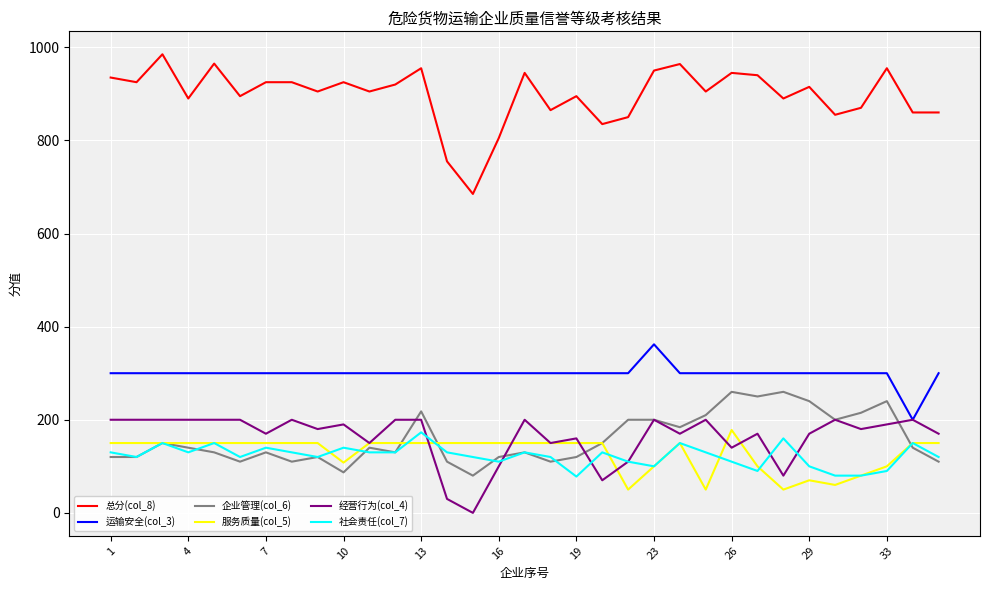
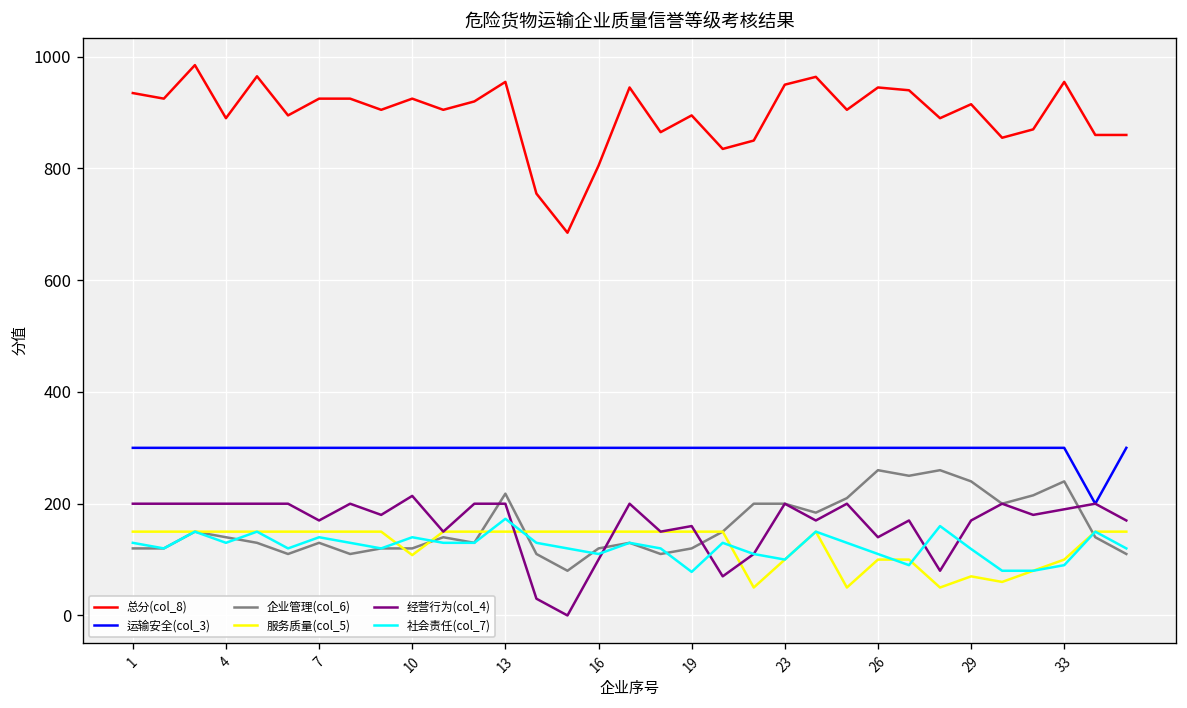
  {
    "总分(col_8)": {
      "1": 940,
      "4": 890,
      "7": 930,
      "10": 930,
      "13": 960,
      "16": 810,
      "19": 900,
      "23": 950,
      "26": 950,
      "29": 920,
      "33": 960
    },
    "运输安全(col_3)": {
      "1": 300,
      "4": 300,
      "7": 300,
      "10": 300,
      "13": 300,
      "16": 300,
      "19": 300,
-     "23": 360,
+     "23": 300,
      "26": 300,
      "29": 300,
      "33": 300
    },
    "企业管理(col_6)": {
      "1": 120,
      "4": 140,
      "7": 130,
-     "10": 90,
+     "10": 120,
      "13": 220,
      "16": 120,
      "19": 120,
      "26": 260,
      "29": 240,
      "33": 240
    },
    "服务质量(col_5)": {
      "1": 150,
      "4": 150,
      "7": 150,
      "10": 110,
      "13": 150,
      "16": 150,
      "19": 150,
-     "26": 180,
+     "26": 100,
      "29": 70,
      "33": 100
    },
    "经营行为(col_4)": {
      "1": 200,
      "4": 200,
      "7": 170,
-     "10": 190,
+     "10": 210,
      "13": 200,
      "16": 100,
      "19": 160,
      "26": 140,
      "29": 170,
      "33": 190
    },
    "社会责任(col_7)": {
      "1": 130,
      "4": 130,
      "7": 140,
      "10": 140,
      "13": 170,
      "16": 110,
      "19": 80,
      "26": 110,
-     "29": 100,
+     "29": 120,
      "33": 90
    }
  }
